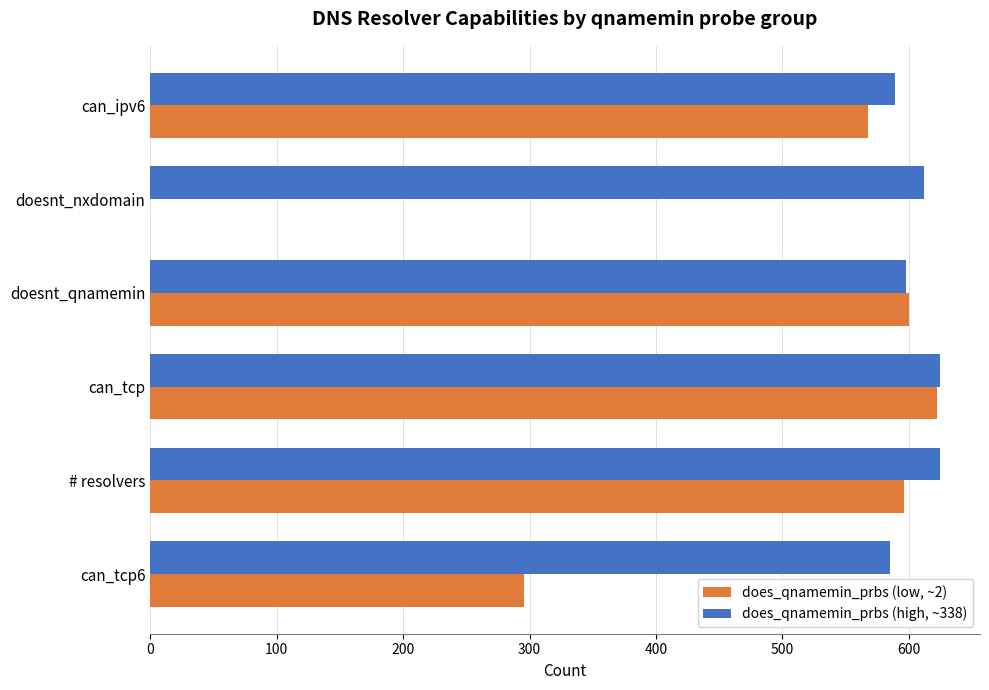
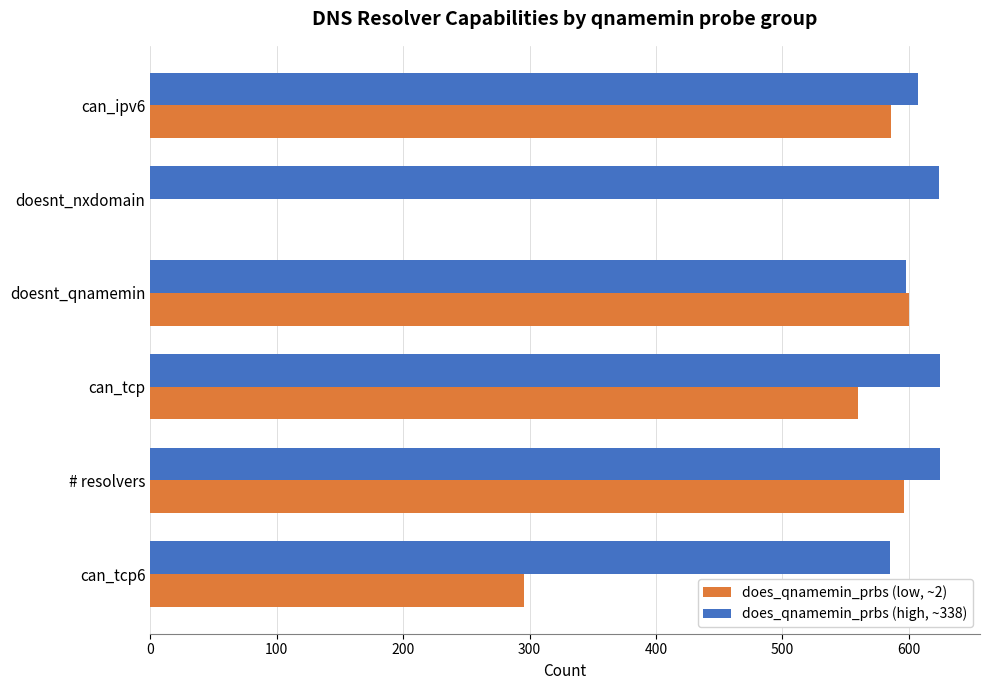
  {
    "does_qnamemin_prbs (low, ~2)": {
-     "can_ipv6": 568,
+     "can_ipv6": 586,
      "doesnt_nxdomain": 0,
      "doesnt_qnamemin": 600,
-     "can_tcp": 622,
+     "can_tcp": 560,
      "# resolvers": 596,
      "can_tcp6": 296
    },
    "does_qnamemin_prbs (high, ~338)": {
-     "can_ipv6": 589,
-     "doesnt_nxdomain": 612,
+     "can_ipv6": 607,
+     "doesnt_nxdomain": 624,
      "doesnt_qnamemin": 598,
      "can_tcp": 625,
      "# resolvers": 625,
      "can_tcp6": 585
    }
  }
